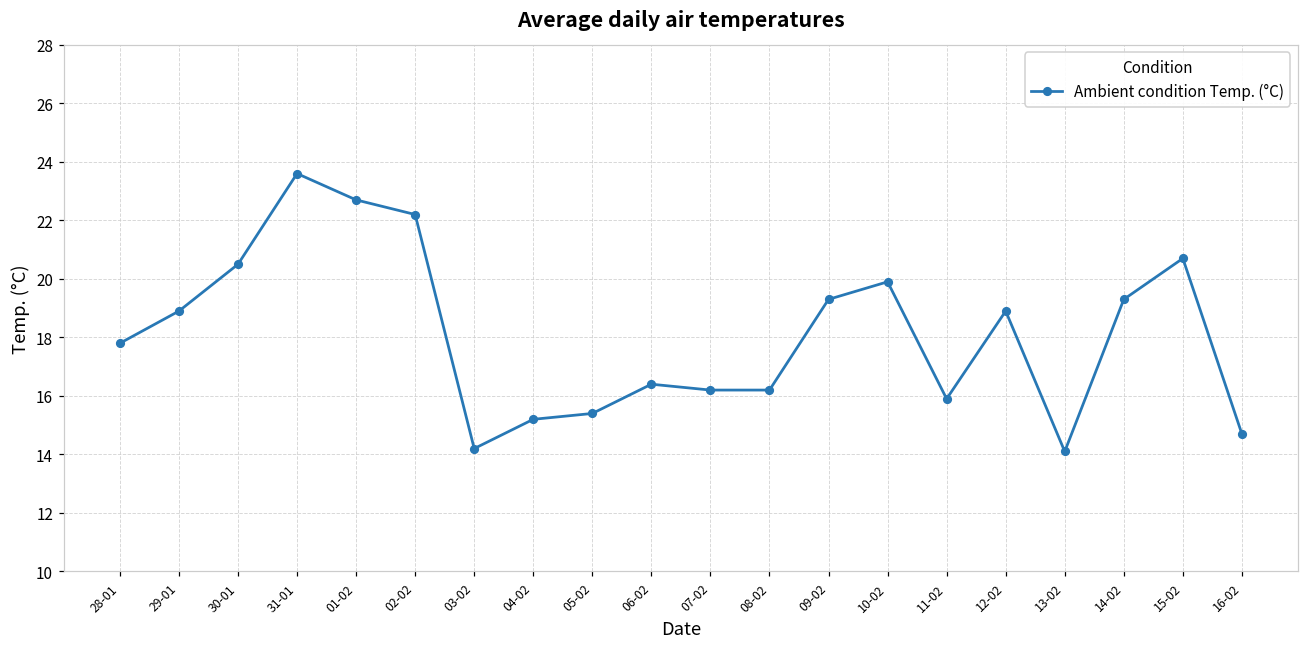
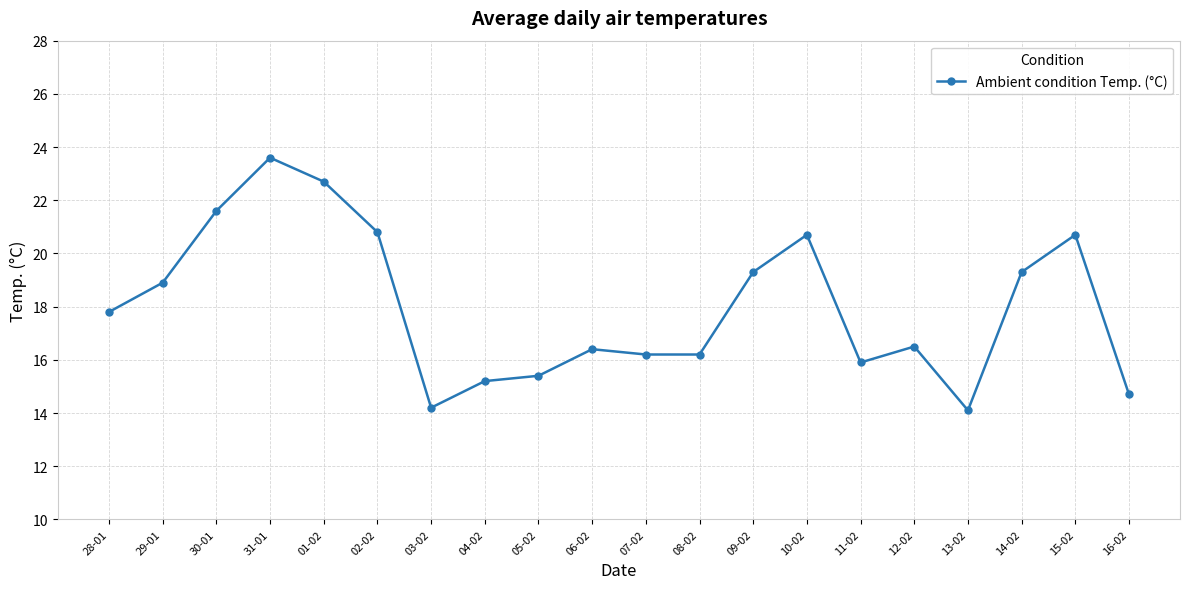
  {
    "28-01": 17.8,
    "29-01": 18.9,
-   "30-01": 20.5,
+   "30-01": 21.6,
    "31-01": 23.6,
    "01-02": 22.7,
-   "02-02": 22.2,
+   "02-02": 20.8,
    "03-02": 14.2,
    "04-02": 15.2,
    "05-02": 15.4,
    "06-02": 16.4,
    "07-02": 16.2,
    "08-02": 16.2,
    "09-02": 19.3,
-   "10-02": 19.9,
+   "10-02": 20.7,
    "11-02": 15.9,
-   "12-02": 18.9,
+   "12-02": 16.5,
    "13-02": 14.1,
    "14-02": 19.3,
    "15-02": 20.7,
    "16-02": 14.7
  }
